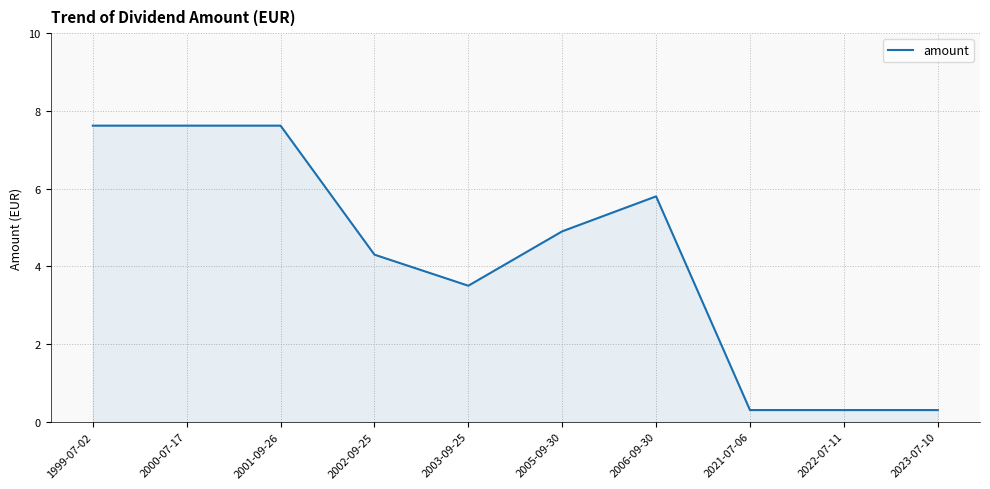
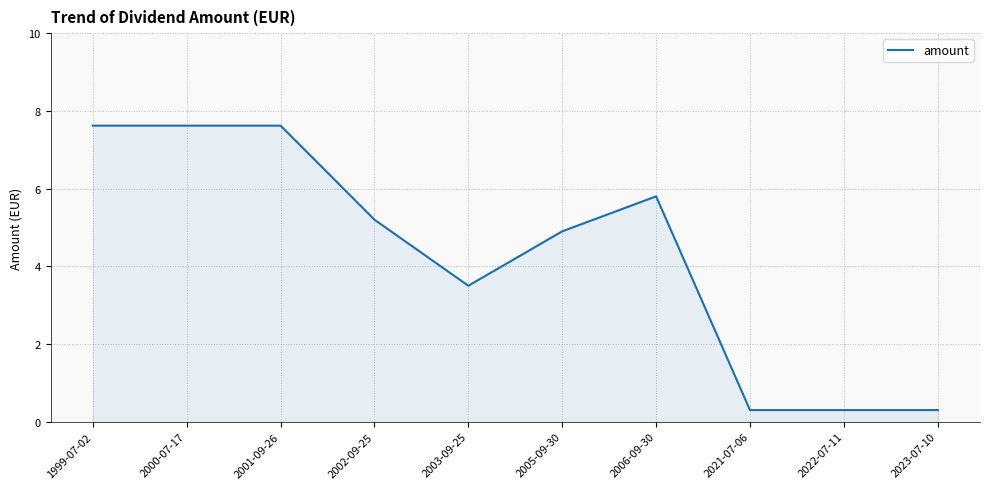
  {
    "1999-07-02": 7.6,
    "2000-07-17": 7.6,
    "2001-09-26": 7.6,
-   "2002-09-25": 4.3,
+   "2002-09-25": 5.2,
    "2003-09-25": 3.5,
    "2005-09-30": 4.9,
    "2006-09-30": 5.8,
    "2021-07-06": 0.3,
    "2022-07-11": 0.3,
    "2023-07-10": 0.3
  }
